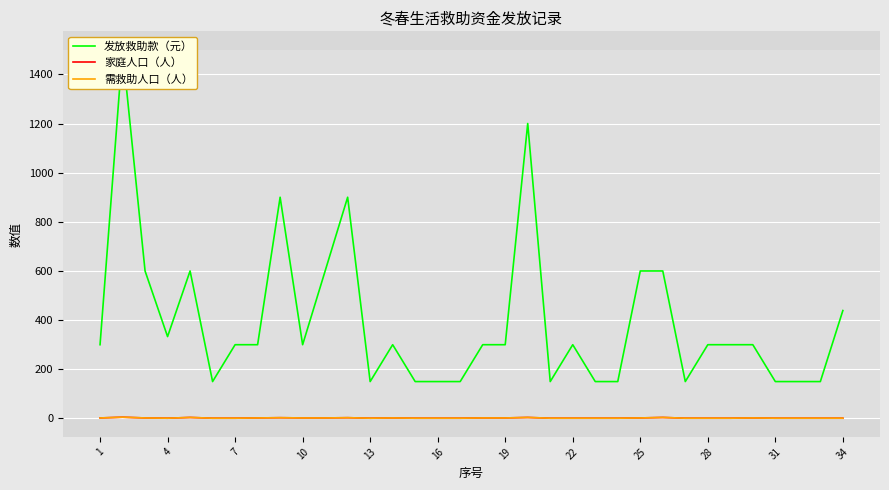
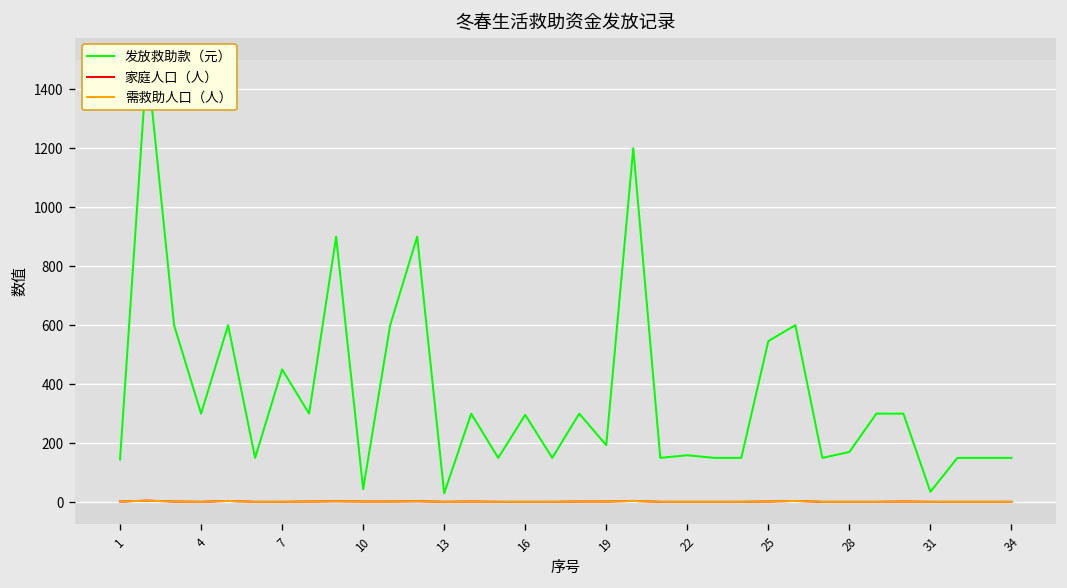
  {
    "发放救助款（元）": {
-     "1": 300,
-     "4": 330,
-     "7": 300,
-     "10": 300,
-     "13": 150,
-     "16": 150,
-     "19": 300,
-     "22": 300,
-     "25": 600,
-     "28": 300,
-     "31": 150,
-     "34": 440
+     "1": 150,
+     "4": 300,
+     "7": 450,
+     "10": 40,
+     "13": 30,
+     "16": 300,
+     "19": 190,
+     "22": 160,
+     "25": 550,
+     "28": 170,
+     "31": 40,
+     "34": 150
    },
    "需救助人口（人）": {
      "1": 0,
      "4": 0,
      "7": 0,
      "10": 0,
      "13": 0,
      "16": 0,
      "19": 0,
      "22": 0,
      "25": 0,
      "28": 0,
      "31": 0,
      "34": 0
    }
  }
